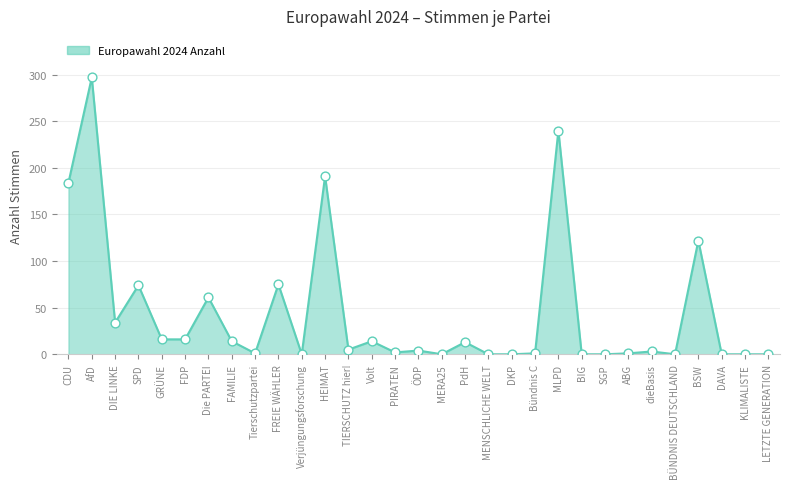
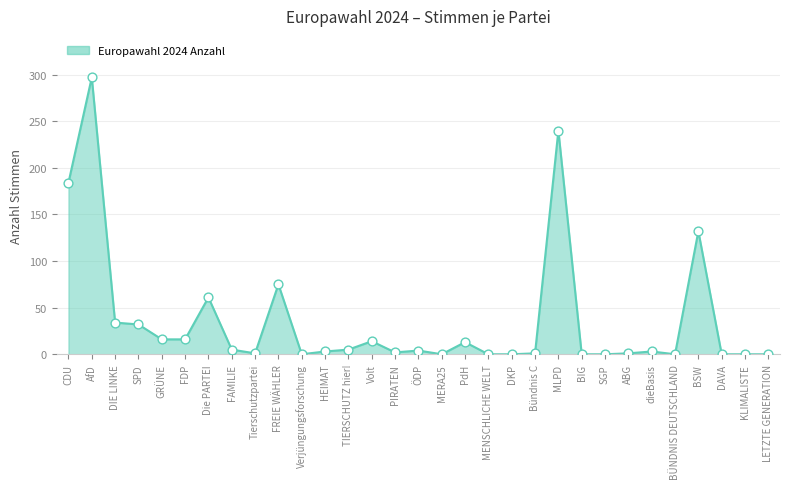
  {
    "CDU": 180,
    "AfD": 300,
    "DIE LINKE": 30,
-   "SPD": 70,
+   "SPD": 30,
    "GRÜNE": 20,
    "FDP": 20,
    "Die PARTEI": 60,
-   "FAMILIE": 14,
+   "FAMILIE": 5,
    "Tierschutzpartei": 0,
    "FREIE WÄHLER": 80,
    "Verjüngungsforschung": 0,
-   "HEIMAT": 190,
+   "HEIMAT": 0,
    "TIERSCHUTZ hier!": 10,
    "Volt": 10,
    "PIRATEN": 0,
    "ÖDP": 0,
    "MERA25": 0,
    "PdH": 10,
    "MENSCHLICHE WELT": 0,
    "DKP": 0,
    "Bündnis C": 0,
    "MLPD": 240,
    "BIG": 0,
    "SGP": 0,
    "ABG": 0,
    "dieBasis": 0,
    "BÜNDNIS DEUTSCHLAND": 0,
-   "BSW": 120,
+   "BSW": 130,
    "DAVA": 0,
    "KLIMALISTE": 0,
    "LETZTE GENERATION": 0
  }
